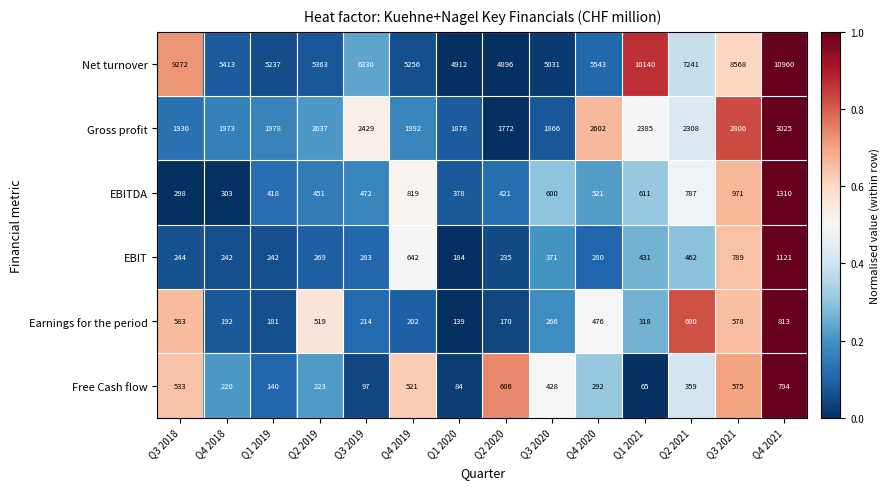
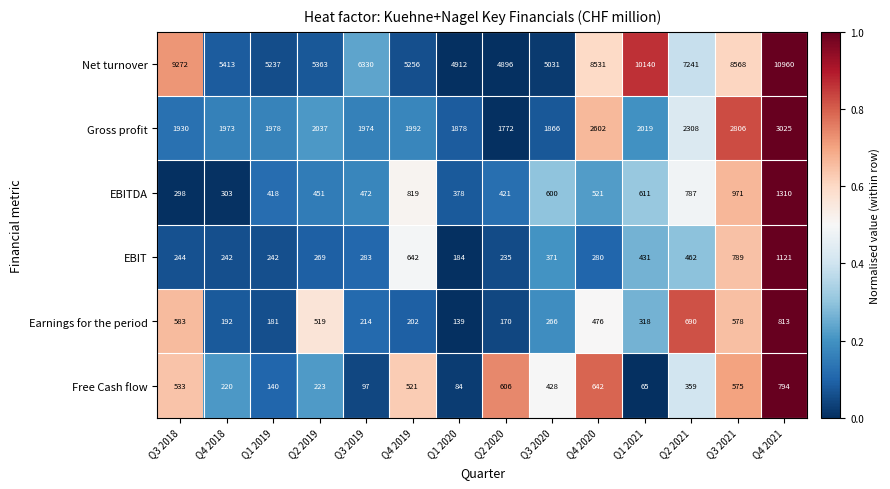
  {
    "Net turnover": {
      "Q3 2018": 9272,
      "Q4 2018": 5413,
      "Q1 2019": 5237,
      "Q2 2019": 5363,
      "Q3 2019": 6330,
      "Q4 2019": 5256,
      "Q1 2020": 4912,
      "Q2 2020": 4896,
      "Q3 2020": 5031,
-     "Q4 2020": 5543,
+     "Q4 2020": 8531,
      "Q1 2021": 10140,
      "Q2 2021": 7241,
      "Q3 2021": 8568,
      "Q4 2021": 10960
    },
    "Gross profit": {
      "Q3 2018": 1930,
      "Q4 2018": 1973,
      "Q1 2019": 1978,
      "Q2 2019": 2037,
-     "Q3 2019": 2429,
+     "Q3 2019": 1974,
      "Q4 2019": 1992,
      "Q1 2020": 1878,
      "Q2 2020": 1772,
      "Q3 2020": 1866,
      "Q4 2020": 2602,
-     "Q1 2021": 2385,
+     "Q1 2021": 2019,
      "Q2 2021": 2308,
      "Q3 2021": 2806,
      "Q4 2021": 3025
    },
    "EBITDA": {
      "Q3 2018": 298,
      "Q4 2018": 303,
      "Q1 2019": 418,
      "Q2 2019": 451,
      "Q3 2019": 472,
      "Q4 2019": 819,
      "Q1 2020": 378,
      "Q2 2020": 421,
      "Q3 2020": 600,
      "Q4 2020": 521,
      "Q1 2021": 611,
      "Q2 2021": 787,
      "Q3 2021": 971,
      "Q4 2021": 1310
    },
    "EBIT": {
      "Q3 2018": 244,
      "Q4 2018": 242,
      "Q1 2019": 242,
      "Q2 2019": 269,
      "Q3 2019": 283,
      "Q4 2019": 642,
      "Q1 2020": 184,
      "Q2 2020": 235,
      "Q3 2020": 371,
      "Q4 2020": 280,
      "Q1 2021": 431,
      "Q2 2021": 462,
      "Q3 2021": 789,
      "Q4 2021": 1121
    },
    "Earnings for the period": {
      "Q3 2018": 583,
      "Q4 2018": 192,
      "Q1 2019": 181,
      "Q2 2019": 519,
      "Q3 2019": 214,
      "Q4 2019": 202,
      "Q1 2020": 139,
      "Q2 2020": 170,
      "Q3 2020": 266,
      "Q4 2020": 476,
      "Q1 2021": 318,
      "Q2 2021": 690,
      "Q3 2021": 578,
      "Q4 2021": 813
    },
    "Free Cash flow": {
      "Q3 2018": 533,
      "Q4 2018": 220,
      "Q1 2019": 140,
      "Q2 2019": 223,
      "Q3 2019": 97,
      "Q4 2019": 521,
      "Q1 2020": 84,
      "Q2 2020": 606,
      "Q3 2020": 428,
-     "Q4 2020": 292,
+     "Q4 2020": 642,
      "Q1 2021": 65,
      "Q2 2021": 359,
      "Q3 2021": 575,
      "Q4 2021": 794
    }
  }
